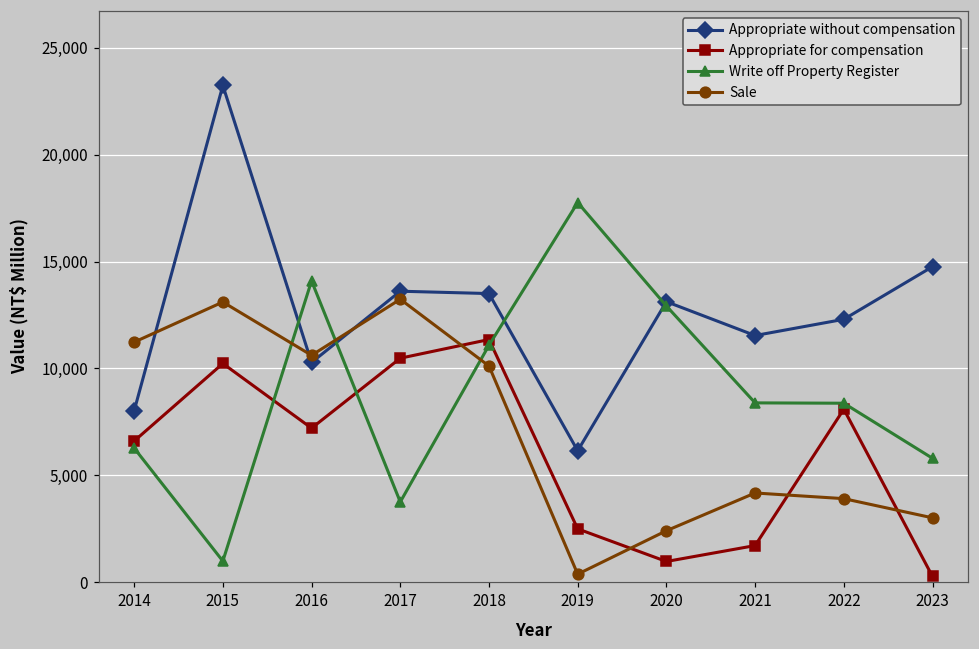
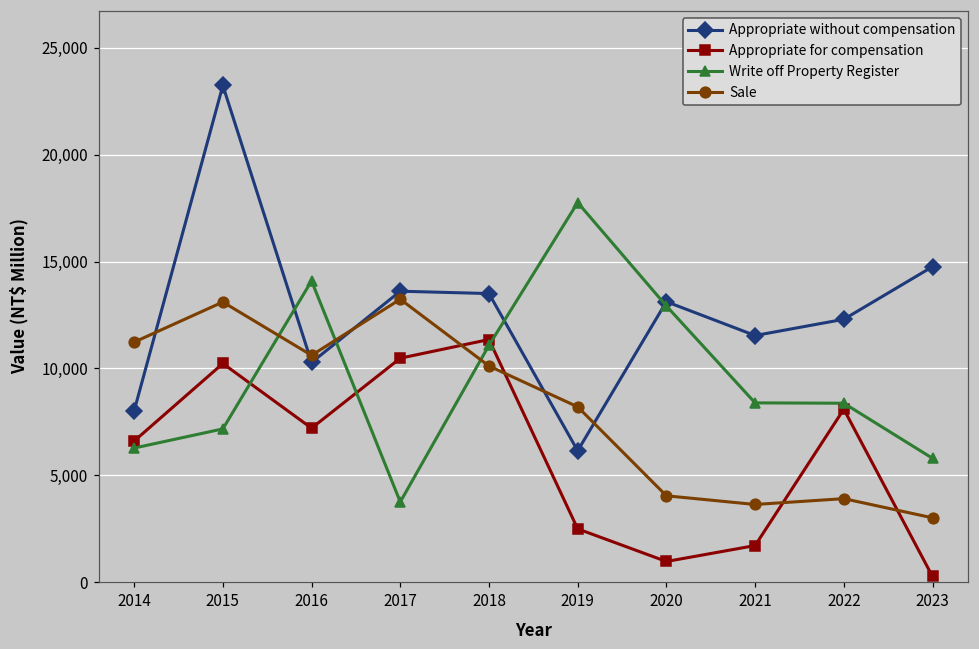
  {
    "Appropriate without compensation": {
      "2014": "8,000",
      "2015": "23,200",
      "2016": "10,300",
      "2017": "13,600",
      "2018": "13,500",
      "2019": "6,100",
      "2020": "13,100",
      "2021": "11,500",
      "2022": "12,300",
      "2023": "14,800"
    },
    "Appropriate for compensation": {
      "2014": "6,600",
      "2015": "10,200",
      "2016": "7,200",
      "2017": "10,500",
      "2018": "11,400",
      "2019": "2,500",
      "2020": "1,000",
      "2021": "1,700",
      "2022": "8,100",
      "2023": "300"
    },
    "Write off Property Register": {
      "2014": "6,300",
-     "2015": "1,000",
+     "2015": "7,200",
      "2016": "14,100",
      "2017": "3,800",
      "2018": "11,100",
      "2019": "17,800",
      "2020": "12,900",
      "2021": "8,400",
      "2022": "8,400",
      "2023": "5,800"
    },
    "Sale": {
      "2014": "11,200",
      "2015": "13,100",
      "2016": "10,600",
      "2017": "13,200",
      "2018": "10,100",
-     "2019": "400",
-     "2020": "2,400",
-     "2021": "4,200",
+     "2019": "8,200",
+     "2020": "4,000",
+     "2021": "3,600",
      "2022": "3,900",
      "2023": "3,000"
    }
  }
